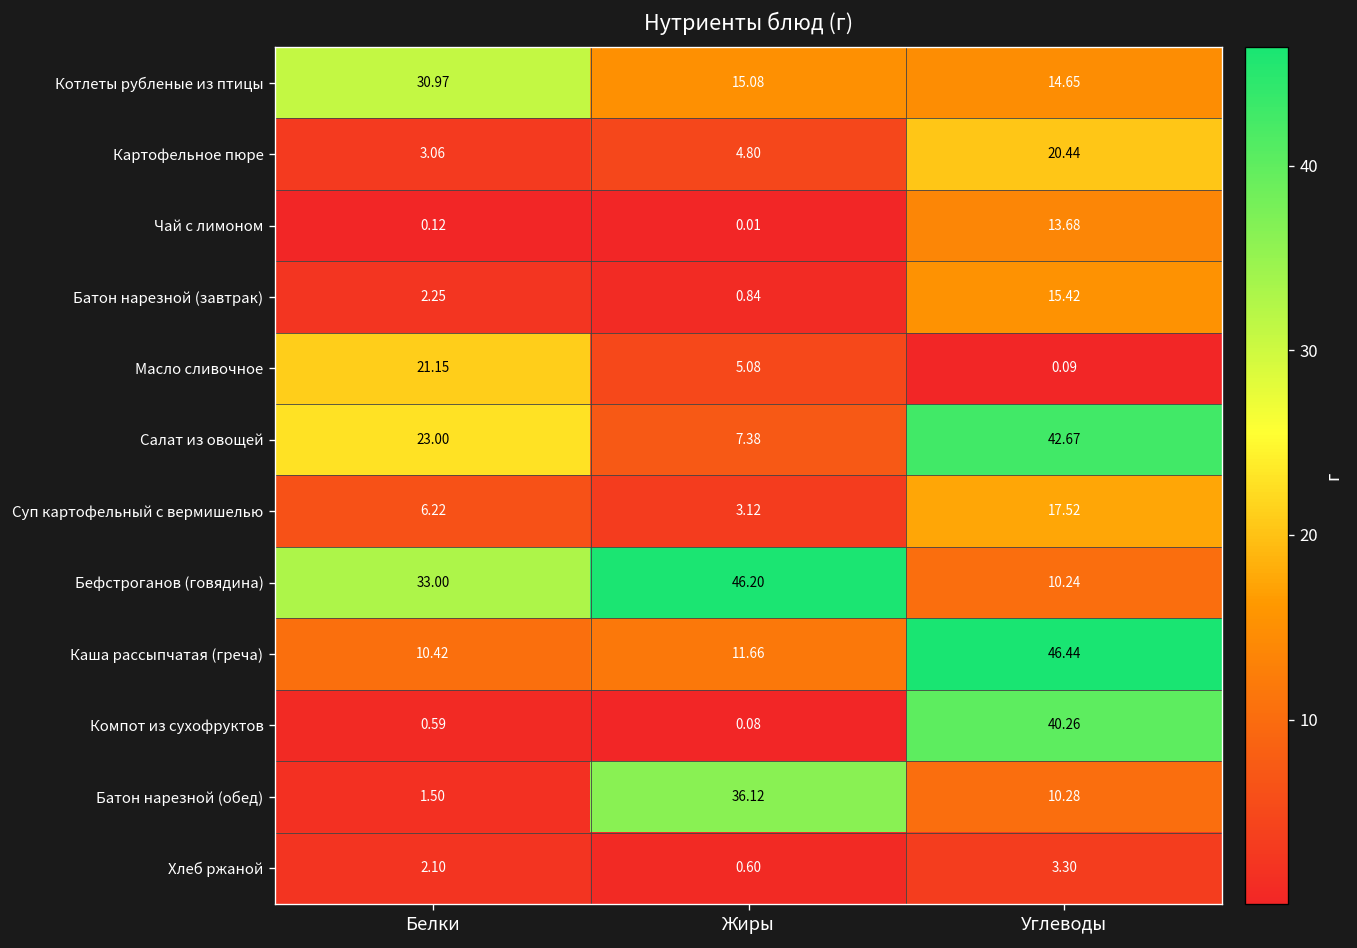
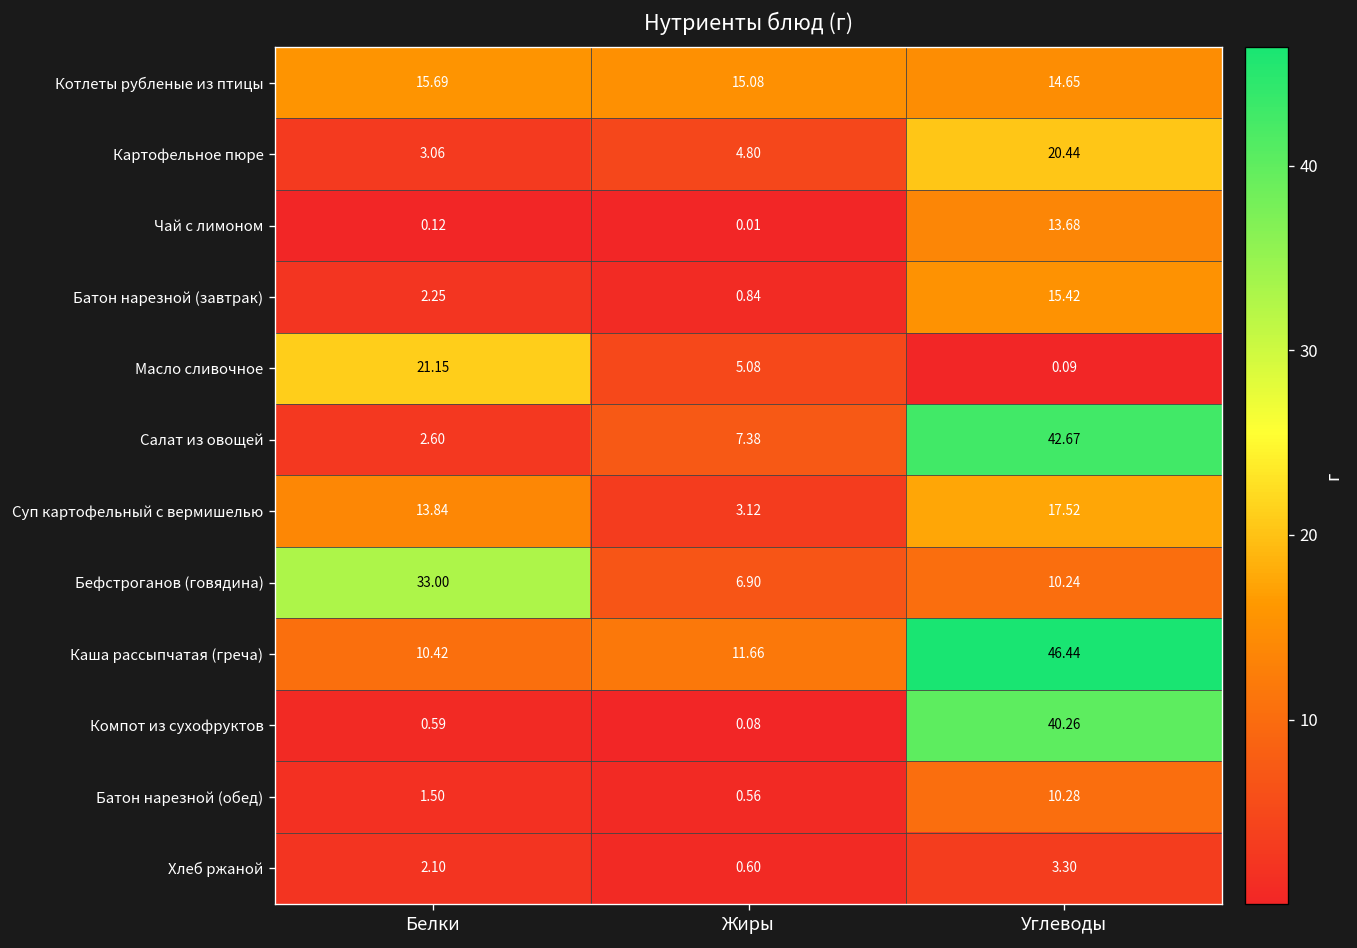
  {
    "Котлеты рубленые из птицы": {
-     "Белки": 30.97,
+     "Белки": 15.69,
      "Жиры": 15.08,
      "Углеводы": 14.65
    },
    "Картофельное пюре": {
      "Белки": 3.06,
      "Жиры": 4.80,
      "Углеводы": 20.44
    },
    "Чай с лимоном": {
      "Белки": 0.12,
      "Жиры": 0.01,
      "Углеводы": 13.68
    },
    "Батон нарезной (завтрак)": {
      "Белки": 2.25,
      "Жиры": 0.84,
      "Углеводы": 15.42
    },
    "Масло сливочное": {
      "Белки": 21.15,
      "Жиры": 5.08,
      "Углеводы": 0.09
    },
    "Салат из овощей": {
-     "Белки": 23.00,
+     "Белки": 2.60,
      "Жиры": 7.38,
      "Углеводы": 42.67
    },
    "Суп картофельный с вермишелью": {
-     "Белки": 6.22,
+     "Белки": 13.84,
      "Жиры": 3.12,
      "Углеводы": 17.52
    },
    "Бефстроганов (говядина)": {
      "Белки": 33.00,
-     "Жиры": 46.20,
+     "Жиры": 6.90,
      "Углеводы": 10.24
    },
    "Каша рассыпчатая (греча)": {
      "Белки": 10.42,
      "Жиры": 11.66,
      "Углеводы": 46.44
    },
    "Компот из сухофруктов": {
      "Белки": 0.59,
      "Жиры": 0.08,
      "Углеводы": 40.26
    },
    "Батон нарезной (обед)": {
      "Белки": 1.50,
-     "Жиры": 36.12,
+     "Жиры": 0.56,
      "Углеводы": 10.28
    },
    "Хлеб ржаной": {
      "Белки": 2.10,
      "Жиры": 0.60,
      "Углеводы": 3.30
    }
  }
